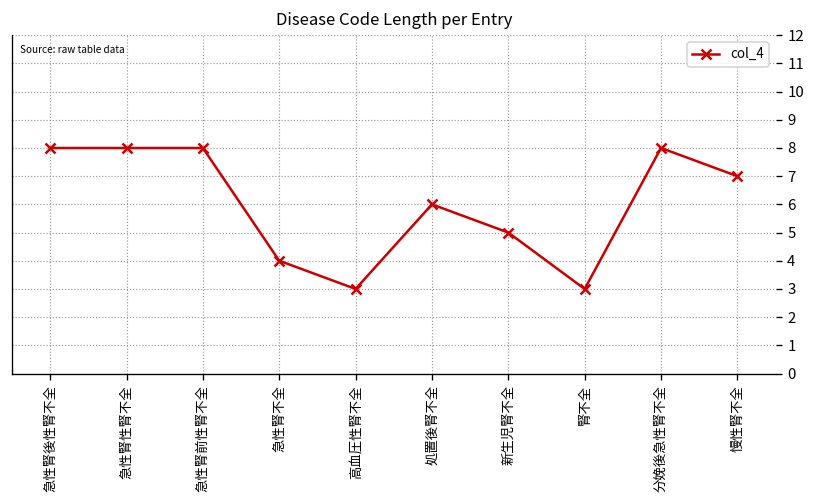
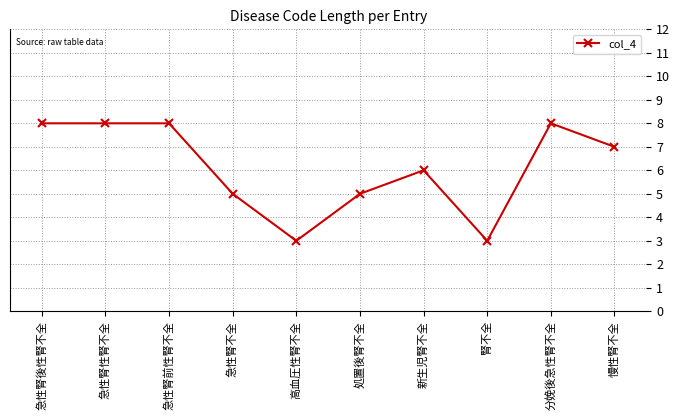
  {
    "急性腎後性腎不全": 8,
    "急性腎性腎不全": 8,
    "急性腎前性腎不全": 8,
-   "急性腎不全": 4,
+   "急性腎不全": 5,
    "高血圧性腎不全": 3,
-   "処置後腎不全": 6,
-   "新生児腎不全": 5,
+   "処置後腎不全": 5,
+   "新生児腎不全": 6,
    "腎不全": 3,
    "分娩後急性腎不全": 8,
    "慢性腎不全": 7
  }
